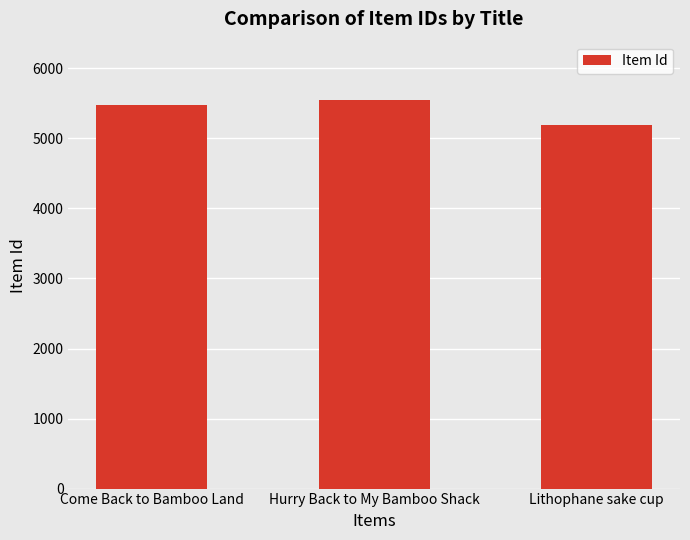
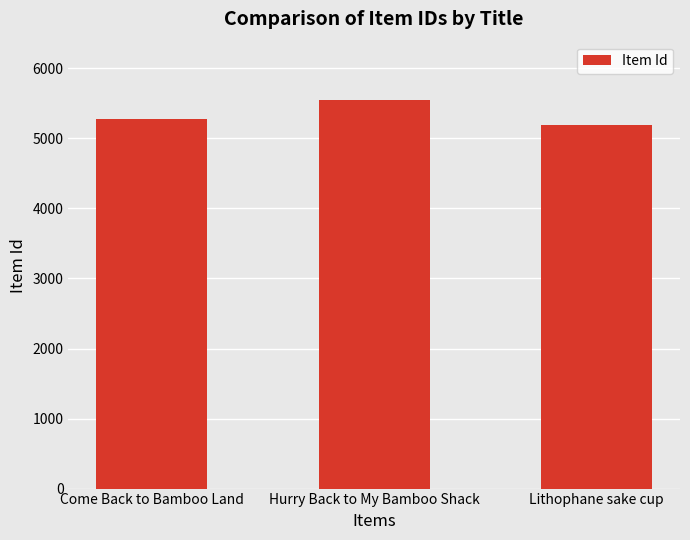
  {
-   "Come Back to Bamboo Land": 5500,
+   "Come Back to Bamboo Land": 5300,
    "Hurry Back to My Bamboo Shack": 5500,
    "Lithophane sake cup": 5200
  }
